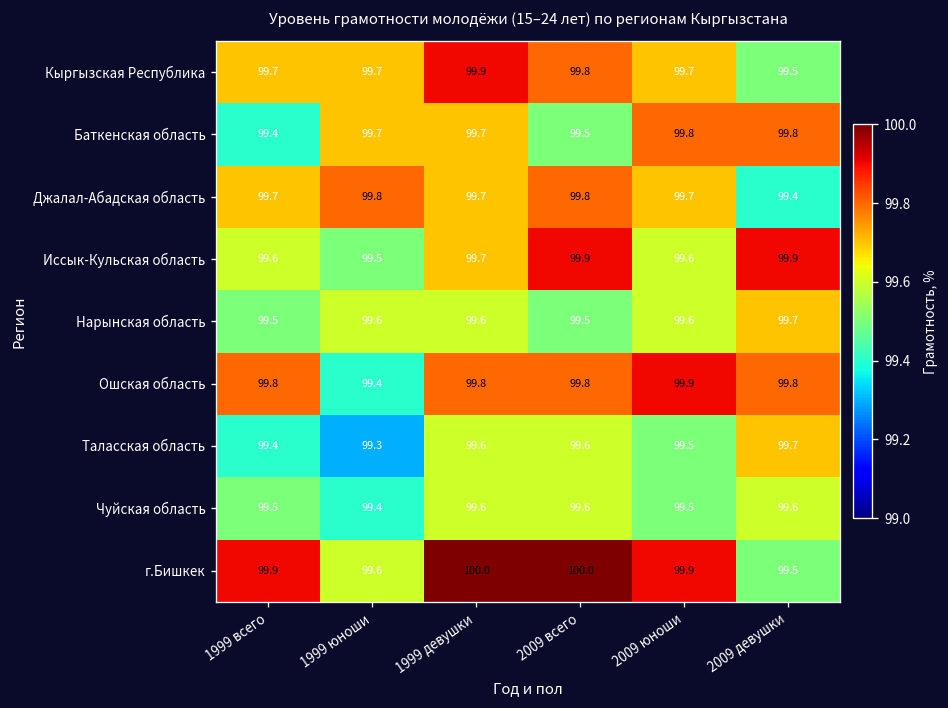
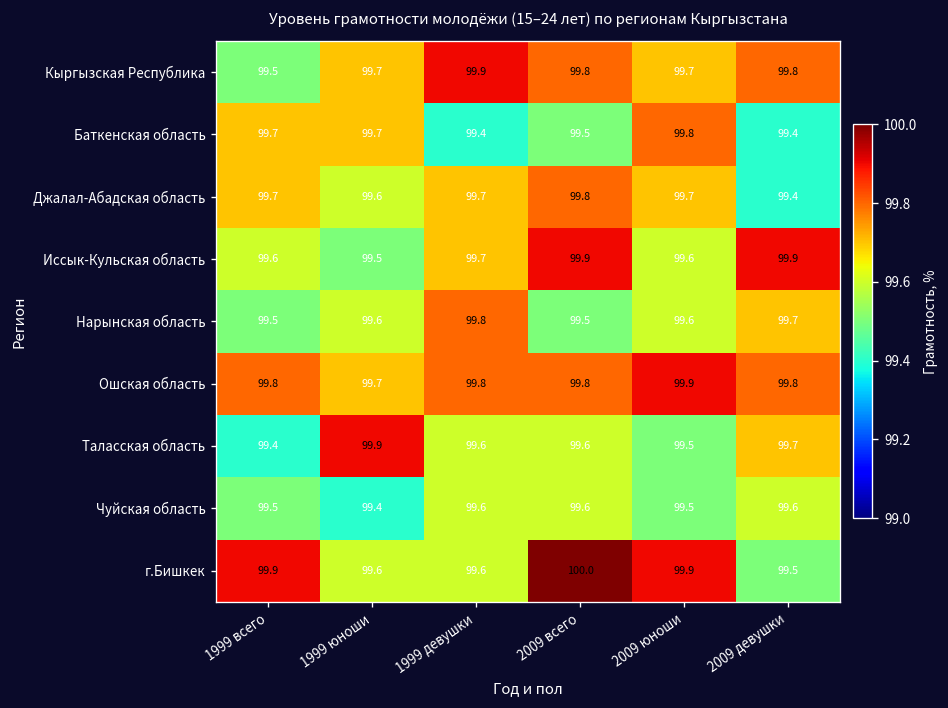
  {
    "Кыргызская Республика": {
-     "1999 всего": 99.7,
+     "1999 всего": 99.5,
      "1999 юноши": 99.7,
      "1999 девушки": 99.9,
      "2009 всего": 99.8,
      "2009 юноши": 99.7,
-     "2009 девушки": 99.5
+     "2009 девушки": 99.8
    },
    "Баткенская область": {
-     "1999 всего": 99.4,
+     "1999 всего": 99.7,
      "1999 юноши": 99.7,
-     "1999 девушки": 99.7,
+     "1999 девушки": 99.4,
      "2009 всего": 99.5,
      "2009 юноши": 99.8,
-     "2009 девушки": 99.8
+     "2009 девушки": 99.4
    },
    "Джалал-Абадская область": {
      "1999 всего": 99.7,
-     "1999 юноши": 99.8,
+     "1999 юноши": 99.6,
      "1999 девушки": 99.7,
      "2009 всего": 99.8,
      "2009 юноши": 99.7,
      "2009 девушки": 99.4
    },
    "Иссык-Кульская область": {
      "1999 всего": 99.6,
      "1999 юноши": 99.5,
      "1999 девушки": 99.7,
      "2009 всего": 99.9,
      "2009 юноши": 99.6,
      "2009 девушки": 99.9
    },
    "Нарынская область": {
      "1999 всего": 99.5,
      "1999 юноши": 99.6,
-     "1999 девушки": 99.6,
+     "1999 девушки": 99.8,
      "2009 всего": 99.5,
      "2009 юноши": 99.6,
      "2009 девушки": 99.7
    },
    "Ошская область": {
      "1999 всего": 99.8,
-     "1999 юноши": 99.4,
+     "1999 юноши": 99.7,
      "1999 девушки": 99.8,
      "2009 всего": 99.8,
      "2009 юноши": 99.9,
      "2009 девушки": 99.8
    },
    "Таласская область": {
      "1999 всего": 99.4,
-     "1999 юноши": 99.3,
+     "1999 юноши": 99.9,
      "1999 девушки": 99.6,
      "2009 всего": 99.6,
      "2009 юноши": 99.5,
      "2009 девушки": 99.7
    },
    "Чуйская область": {
      "1999 всего": 99.5,
      "1999 юноши": 99.4,
      "1999 девушки": 99.6,
      "2009 всего": 99.6,
      "2009 юноши": 99.5,
      "2009 девушки": 99.6
    },
    "г.Бишкек": {
      "1999 всего": 99.9,
      "1999 юноши": 99.6,
-     "1999 девушки": 100.0,
+     "1999 девушки": 99.6,
      "2009 всего": 100.0,
      "2009 юноши": 99.9,
      "2009 девушки": 99.5
    }
  }
